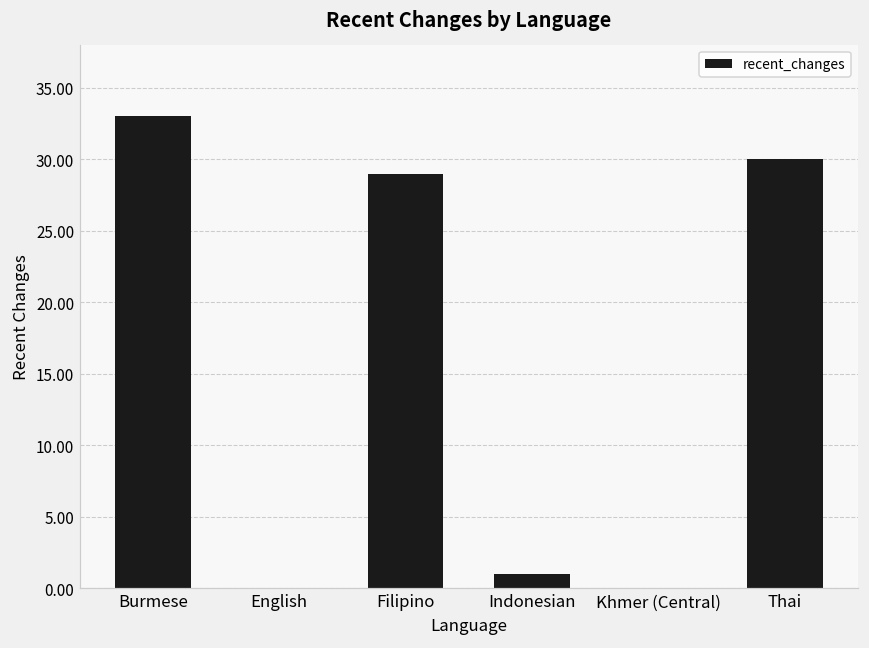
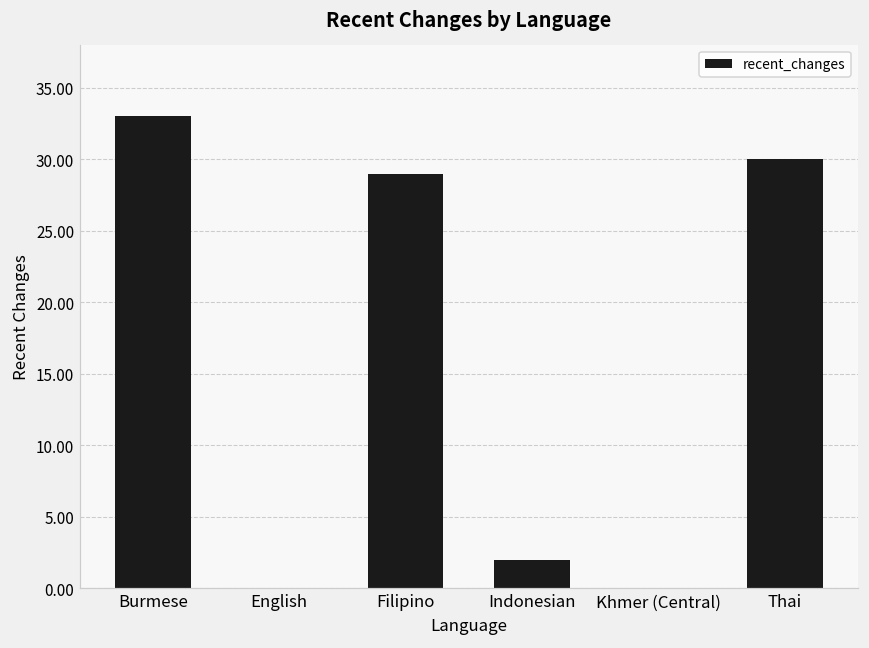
  {
    "Burmese": 33,
    "English": 0,
    "Filipino": 29,
-   "Indonesian": 1,
+   "Indonesian": 2,
    "Khmer (Central)": 0,
    "Thai": 30
  }
